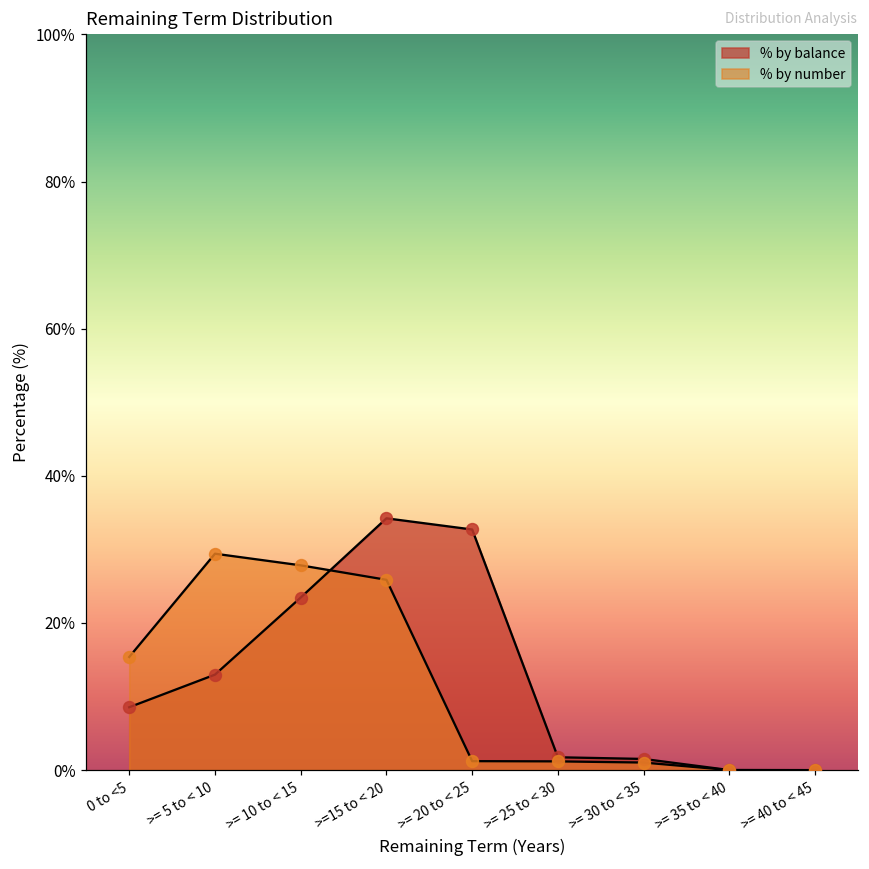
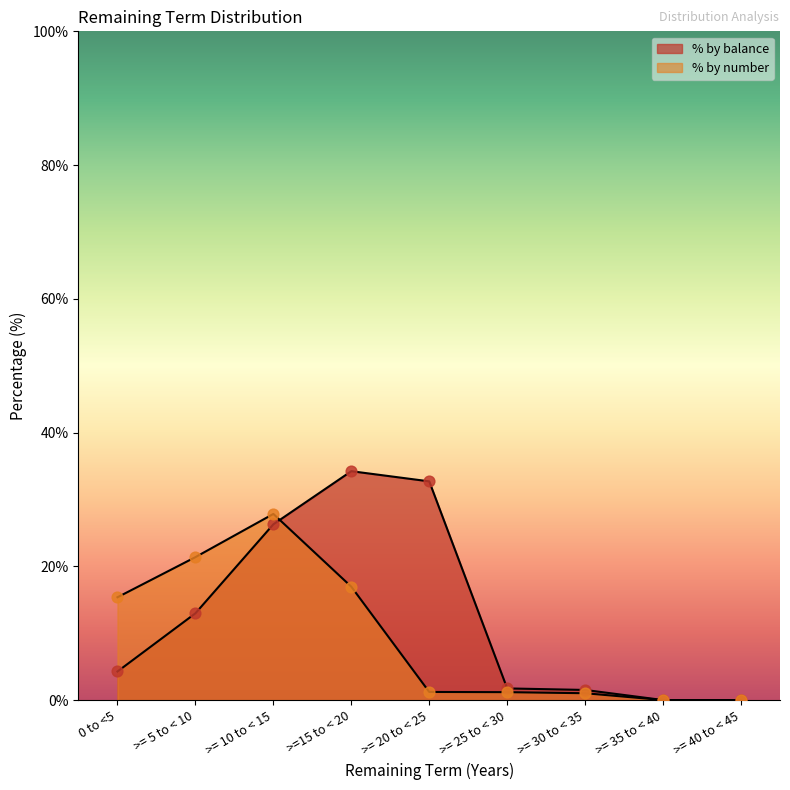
  {
    "% by balance": {
-     "0 to <5": "9%",
+     "0 to <5": "4%",
      ">= 5 to < 10": "13%",
-     ">= 10 to < 15": "23%",
+     ">= 10 to < 15": "26%",
      ">=15 to < 20": "34%",
      ">= 20 to < 25": "33%",
      ">= 25 to < 30": "2%",
      ">= 30 to < 35": "2%"
    },
    "% by number": {
      "0 to <5": "15%",
-     ">= 5 to < 10": "29%",
+     ">= 5 to < 10": "21%",
      ">= 10 to < 15": "28%",
-     ">=15 to < 20": "26%",
+     ">=15 to < 20": "17%",
      ">= 20 to < 25": "1%",
      ">= 25 to < 30": "1%",
      ">= 30 to < 35": "1%"
    }
  }
